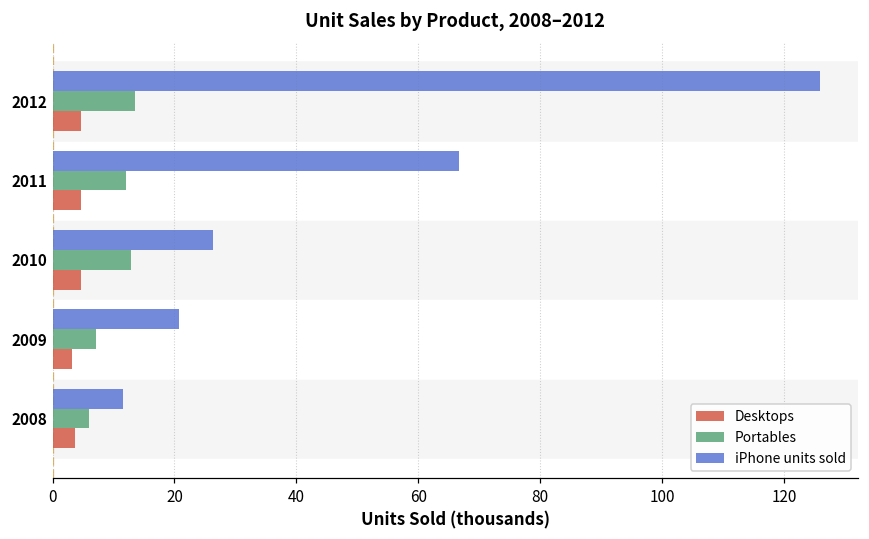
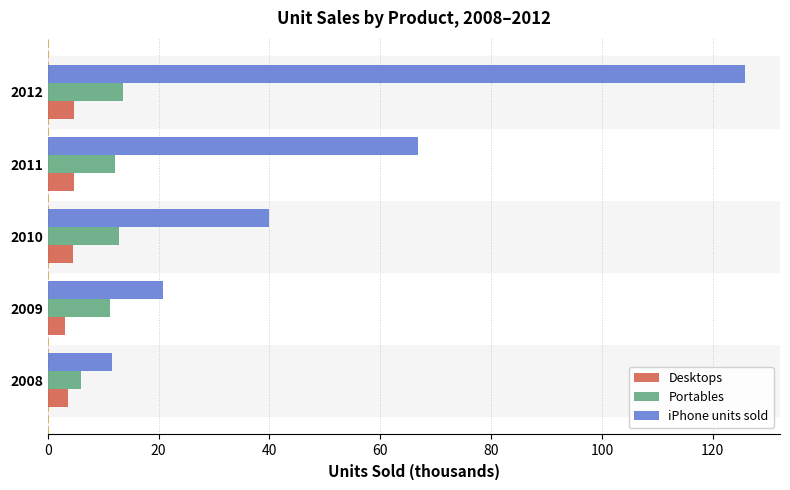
  {
    "Desktops": {
      "2012": 5,
      "2011": 5,
      "2010": 5,
      "2009": 3,
      "2008": 4
    },
    "Portables": {
      "2012": 14,
      "2011": 12,
      "2010": 13,
-     "2009": 7,
+     "2009": 11,
      "2008": 6
    },
    "iPhone units sold": {
      "2012": 126,
      "2011": 67,
-     "2010": 26,
+     "2010": 40,
      "2009": 21,
      "2008": 12
    }
  }
